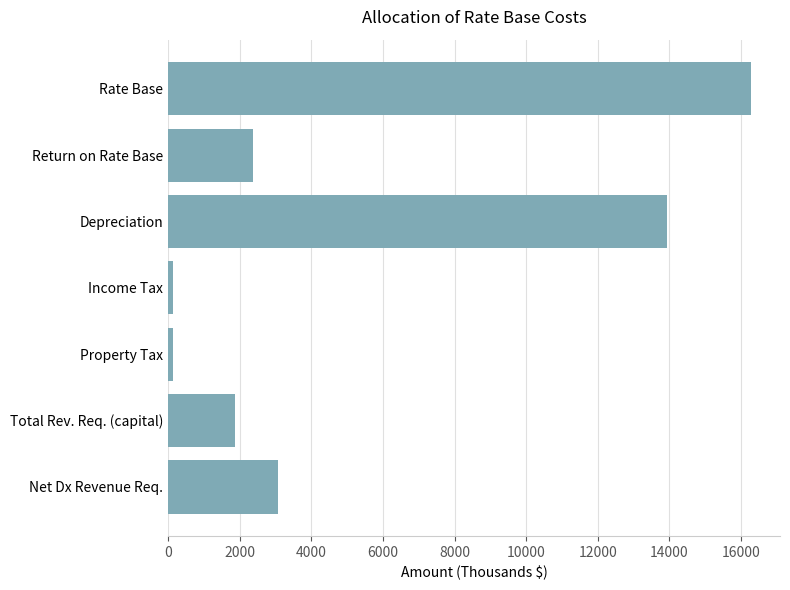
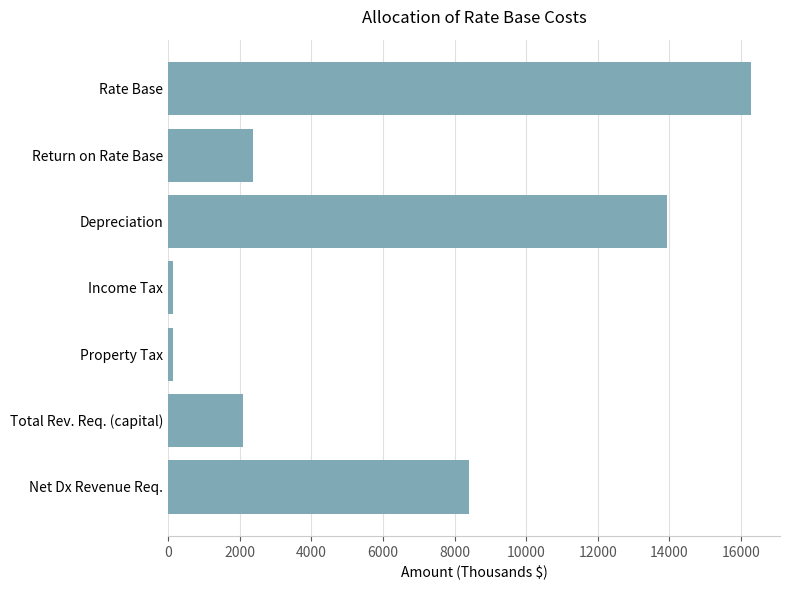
  {
    "Rate Base": 16300,
    "Return on Rate Base": 2400,
    "Depreciation": 13900,
    "Income Tax": 100,
    "Property Tax": 100,
-   "Total Rev. Req. (capital)": 1900,
-   "Net Dx Revenue Req.": 3100
+   "Total Rev. Req. (capital)": 2100,
+   "Net Dx Revenue Req.": 8400
  }
